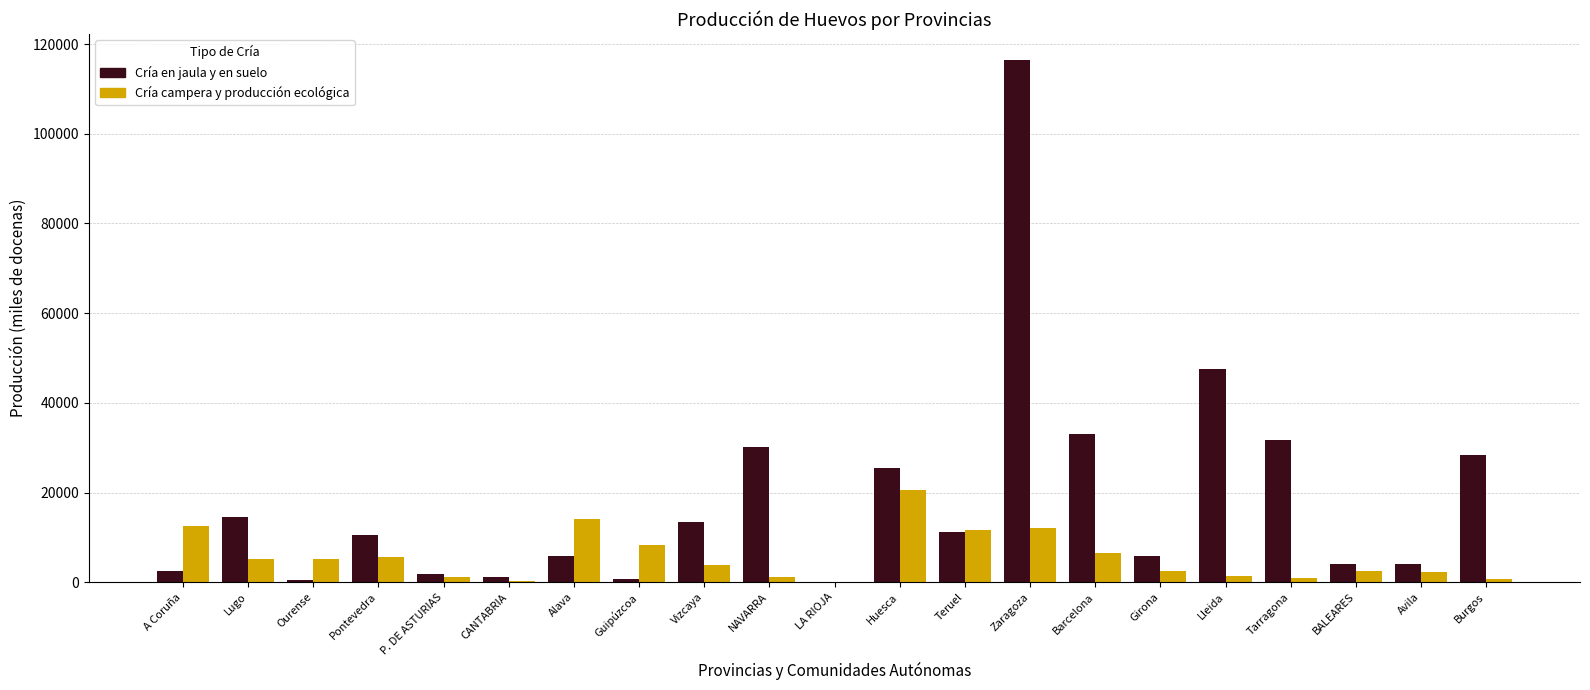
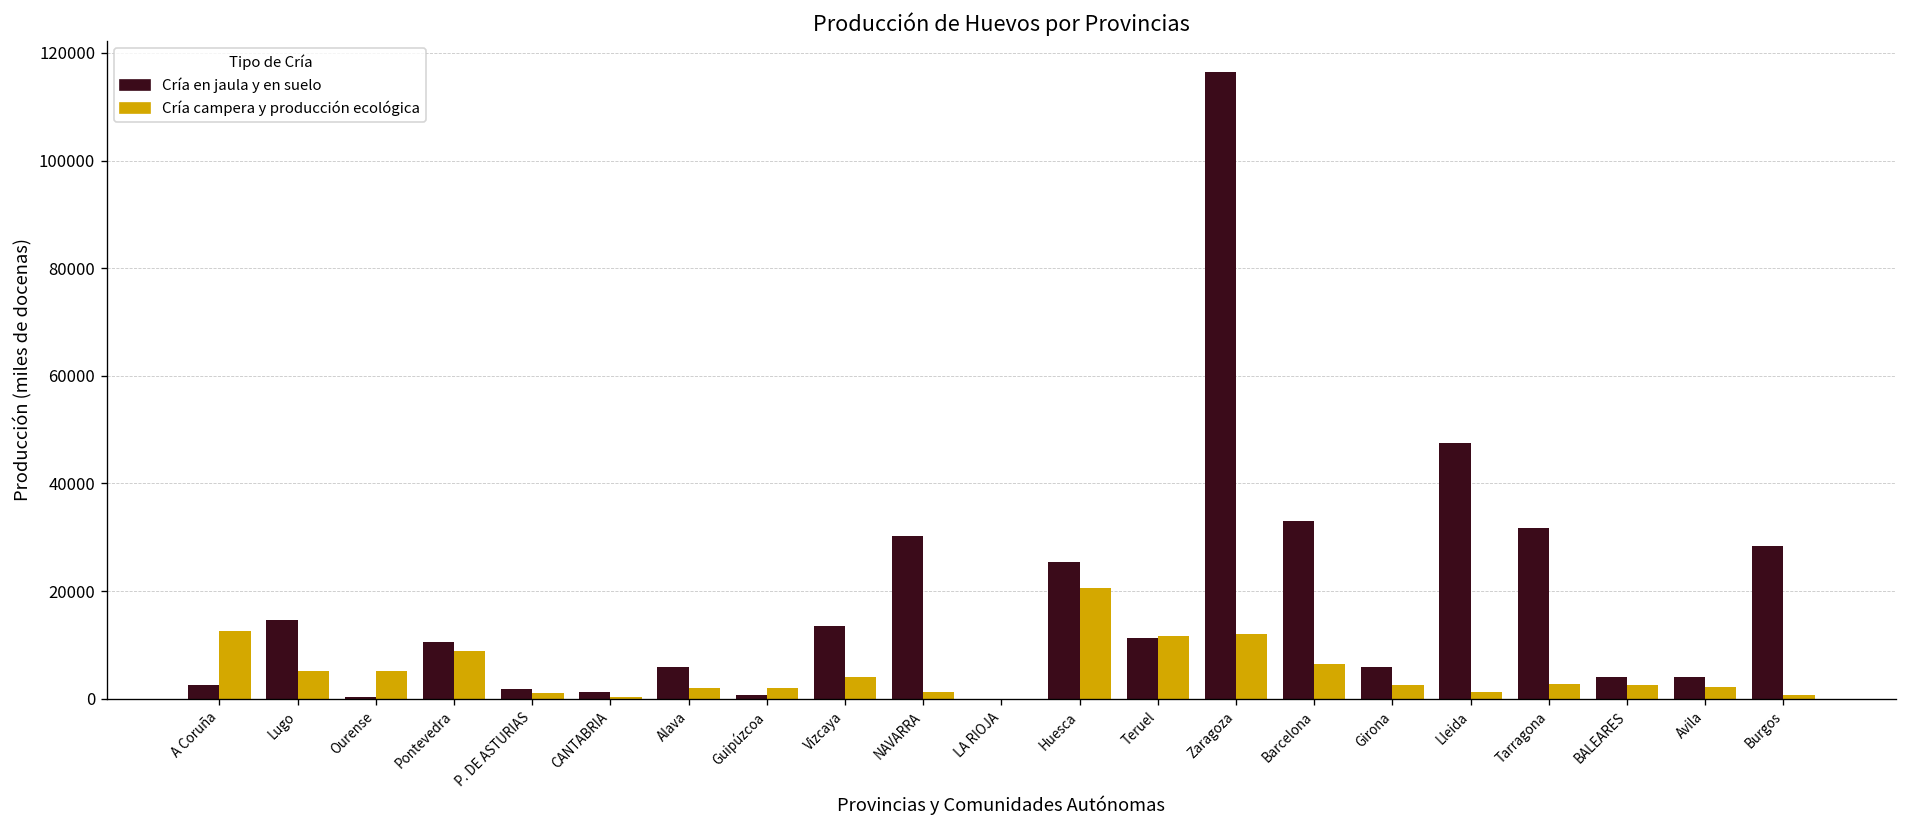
  {
    "Cría en jaula y en suelo": {
      "A Coruña": 3000,
      "Lugo": 15000,
      "Pontevedra": 10000,
      "P. DE ASTURIAS": 2000,
      "CANTABRIA": 1000,
      "Alava": 6000,
      "Guipúzcoa": 1000,
      "Vizcaya": 13000,
      "NAVARRA": 30000,
      "LA RIOJA": 0,
      "Huesca": 25000,
      "Teruel": 11000,
      "Zaragoza": 116000,
      "Barcelona": 33000,
      "Girona": 6000,
      "Lleida": 48000,
      "Tarragona": 32000,
      "BALEARES": 4000,
      "Avila": 4000,
      "Burgos": 28000
    },
    "Cría campera y producción ecológica": {
      "A Coruña": 13000,
      "Lugo": 5000,
      "Ourense": 5000,
-     "Pontevedra": 6000,
+     "Pontevedra": 9000,
      "P. DE ASTURIAS": 1000,
-     "Alava": 14000,
-     "Guipúzcoa": 8000,
+     "Alava": 2000,
+     "Guipúzcoa": 2000,
      "Vizcaya": 4000,
      "NAVARRA": 1000,
      "LA RIOJA": 0,
      "Huesca": 21000,
      "Teruel": 12000,
      "Zaragoza": 12000,
      "Barcelona": 6000,
      "Girona": 3000,
      "Lleida": 1000,
-     "Tarragona": 1000,
+     "Tarragona": 3000,
      "BALEARES": 2000,
      "Avila": 2000,
      "Burgos": 1000
    }
  }
